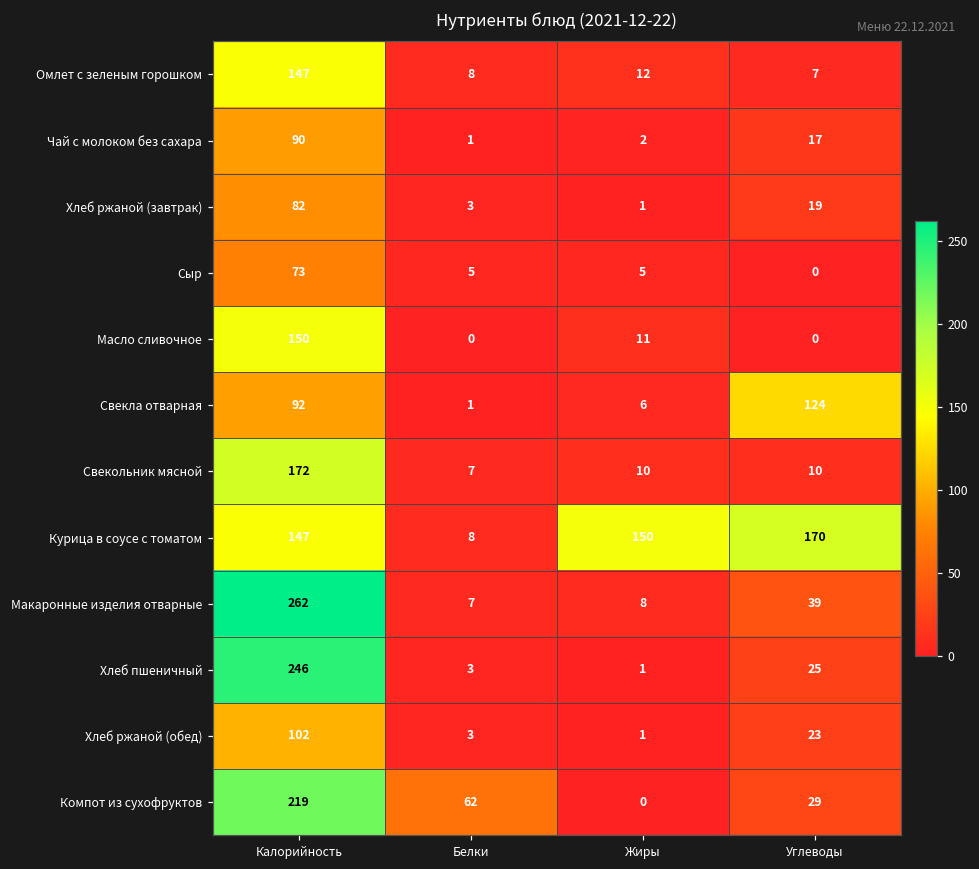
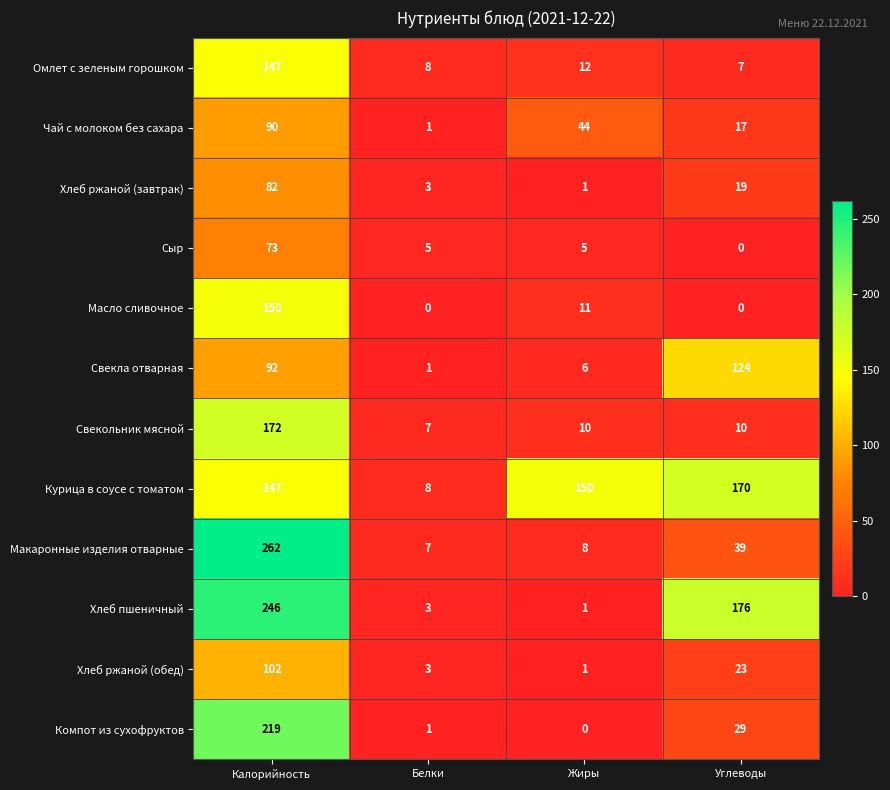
  {
    "Омлет с зеленым горошком": {
      "Калорийность": 147,
      "Белки": 8,
      "Жиры": 12,
      "Углеводы": 7
    },
    "Чай с молоком без сахара": {
      "Калорийность": 90,
      "Белки": 1,
-     "Жиры": 2,
+     "Жиры": 44,
      "Углеводы": 17
    },
    "Хлеб ржаной (завтрак)": {
      "Калорийность": 82,
      "Белки": 3,
      "Жиры": 1,
      "Углеводы": 19
    },
    "Сыр": {
      "Калорийность": 73,
      "Белки": 5,
      "Жиры": 5,
      "Углеводы": 0
    },
    "Масло сливочное": {
      "Калорийность": 150,
      "Белки": 0,
      "Жиры": 11,
      "Углеводы": 0
    },
    "Свекла отварная": {
      "Калорийность": 92,
      "Белки": 1,
      "Жиры": 6,
      "Углеводы": 124
    },
    "Свекольник мясной": {
      "Калорийность": 172,
      "Белки": 7,
      "Жиры": 10,
      "Углеводы": 10
    },
    "Курица в соусе с томатом": {
      "Калорийность": 147,
      "Белки": 8,
      "Жиры": 150,
      "Углеводы": 170
    },
    "Макаронные изделия отварные": {
      "Калорийность": 262,
      "Белки": 7,
      "Жиры": 8,
      "Углеводы": 39
    },
    "Хлеб пшеничный": {
      "Калорийность": 246,
      "Белки": 3,
      "Жиры": 1,
-     "Углеводы": 25
+     "Углеводы": 176
    },
    "Хлеб ржаной (обед)": {
      "Калорийность": 102,
      "Белки": 3,
      "Жиры": 1,
      "Углеводы": 23
    },
    "Компот из сухофруктов": {
      "Калорийность": 219,
-     "Белки": 62,
+     "Белки": 1,
      "Жиры": 0,
      "Углеводы": 29
    }
  }
